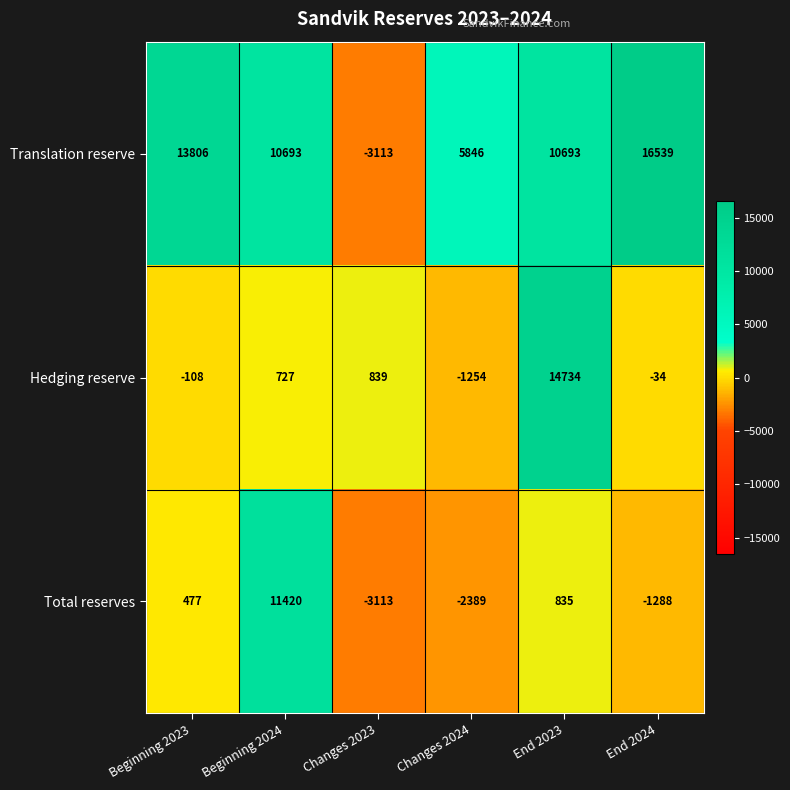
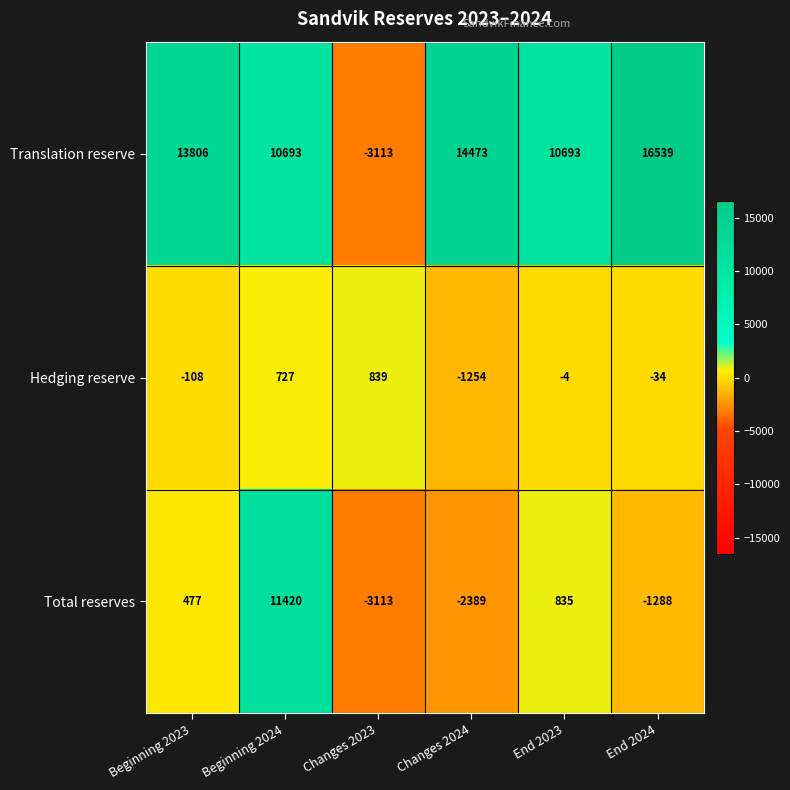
  {
    "Translation reserve": {
      "Beginning 2023": 13806,
      "Beginning 2024": 10693,
      "Changes 2023": -3113,
-     "Changes 2024": 5846,
+     "Changes 2024": 14473,
      "End 2023": 10693,
      "End 2024": 16539
    },
    "Hedging reserve": {
      "Beginning 2023": -108,
      "Beginning 2024": 727,
      "Changes 2023": 839,
      "Changes 2024": -1254,
-     "End 2023": 14734,
+     "End 2023": -4,
      "End 2024": -34
    },
    "Total reserves": {
      "Beginning 2023": 477,
      "Beginning 2024": 11420,
      "Changes 2023": -3113,
      "Changes 2024": -2389,
      "End 2023": 835,
      "End 2024": -1288
    }
  }
